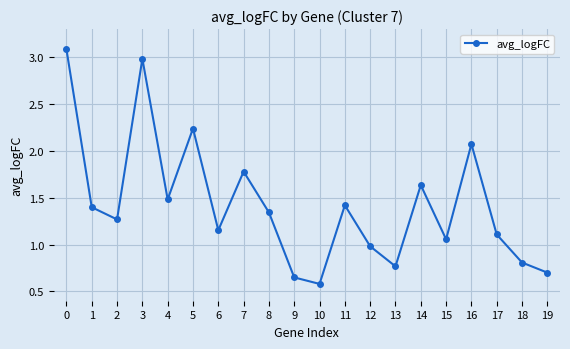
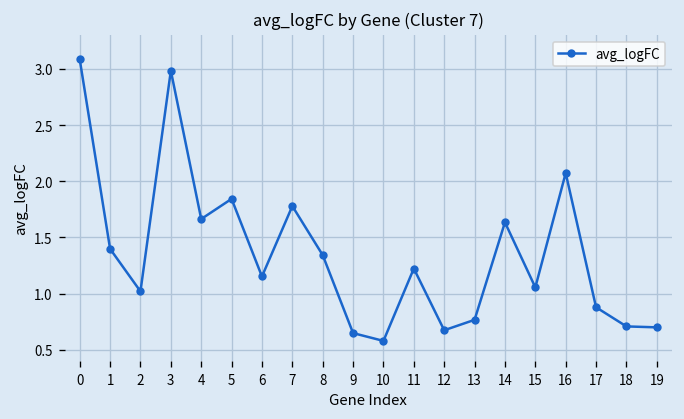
  {
    "0": 3.1,
    "1": 1.4,
-   "2": 1.3,
+   "2": 1.0,
    "3": 3.0,
-   "4": 1.5,
-   "5": 2.2,
+   "4": 1.7,
+   "5": 1.8,
    "6": 1.2,
    "7": 1.8,
    "8": 1.3,
    "9": 0.6,
    "10": 0.6,
-   "11": 1.4,
-   "12": 1.0,
+   "11": 1.2,
+   "12": 0.7,
    "13": 0.8,
    "14": 1.6,
    "15": 1.1,
    "16": 2.1,
-   "17": 1.1,
-   "18": 0.8,
+   "17": 0.9,
+   "18": 0.7,
    "19": 0.7
  }
